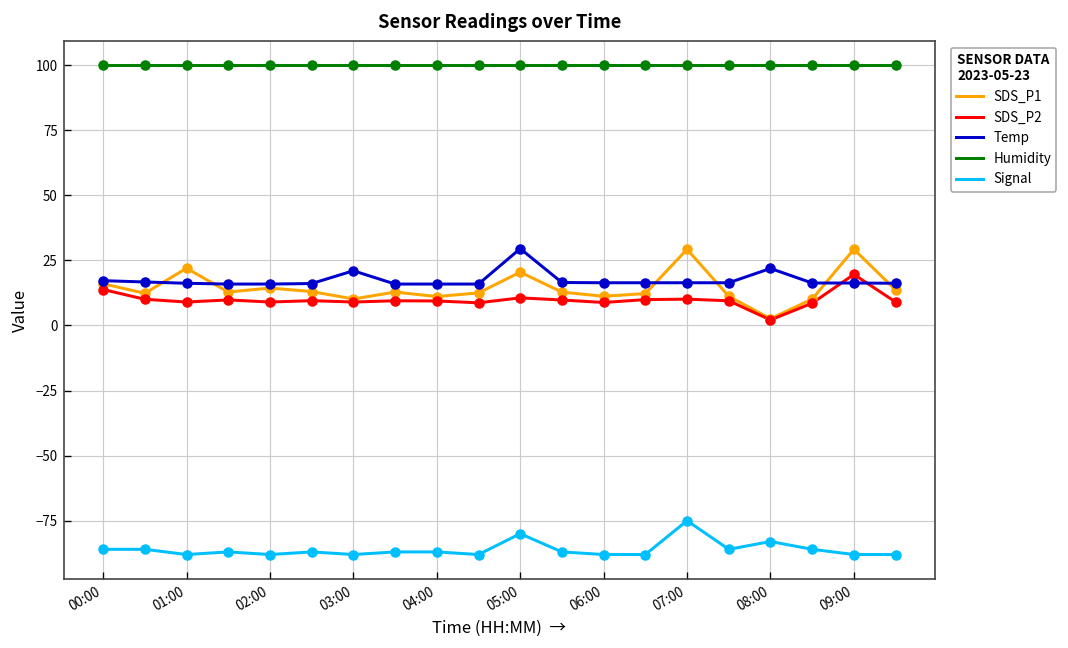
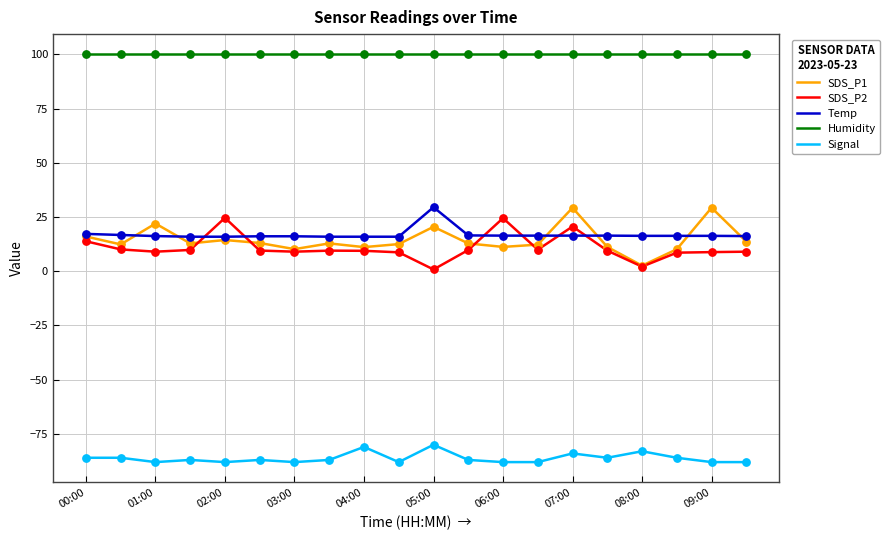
  {
    "SDS_P1": {
      "00:00": 16,
      "01:00": 22,
      "02:00": 14,
      "03:00": 10,
      "04:00": 11,
      "05:00": 20,
      "06:00": 11,
      "07:00": 29,
      "09:00": 29
    },
    "SDS_P2": {
      "00:00": 14,
      "01:00": 9,
-     "02:00": 9,
+     "02:00": 25,
      "03:00": 9,
      "04:00": 9,
-     "05:00": 11,
-     "06:00": 9,
-     "07:00": 10,
-     "09:00": 20
+     "05:00": 1,
+     "06:00": 24,
+     "07:00": 21,
+     "09:00": 9
    },
    "Temp": {
      "00:00": 17,
      "01:00": 16,
      "02:00": 16,
-     "03:00": 21,
+     "03:00": 16,
      "04:00": 16,
      "05:00": 30,
      "06:00": 16,
      "07:00": 16,
-     "08:00": 22,
+     "08:00": 16,
      "09:00": 16
    },
    "Humidity": {
      "00:00": 100,
      "01:00": 100,
      "02:00": 100,
      "03:00": 100,
      "04:00": 100,
      "05:00": 100,
      "06:00": 100,
      "07:00": 100,
      "08:00": 100,
      "09:00": 100
    },
    "Signal": {
      "00:00": -86,
      "01:00": -88,
      "02:00": -88,
      "03:00": -88,
-     "04:00": -87,
+     "04:00": -81,
      "05:00": -80,
      "06:00": -88,
-     "07:00": -75,
+     "07:00": -84,
      "08:00": -83,
      "09:00": -88
    }
  }
